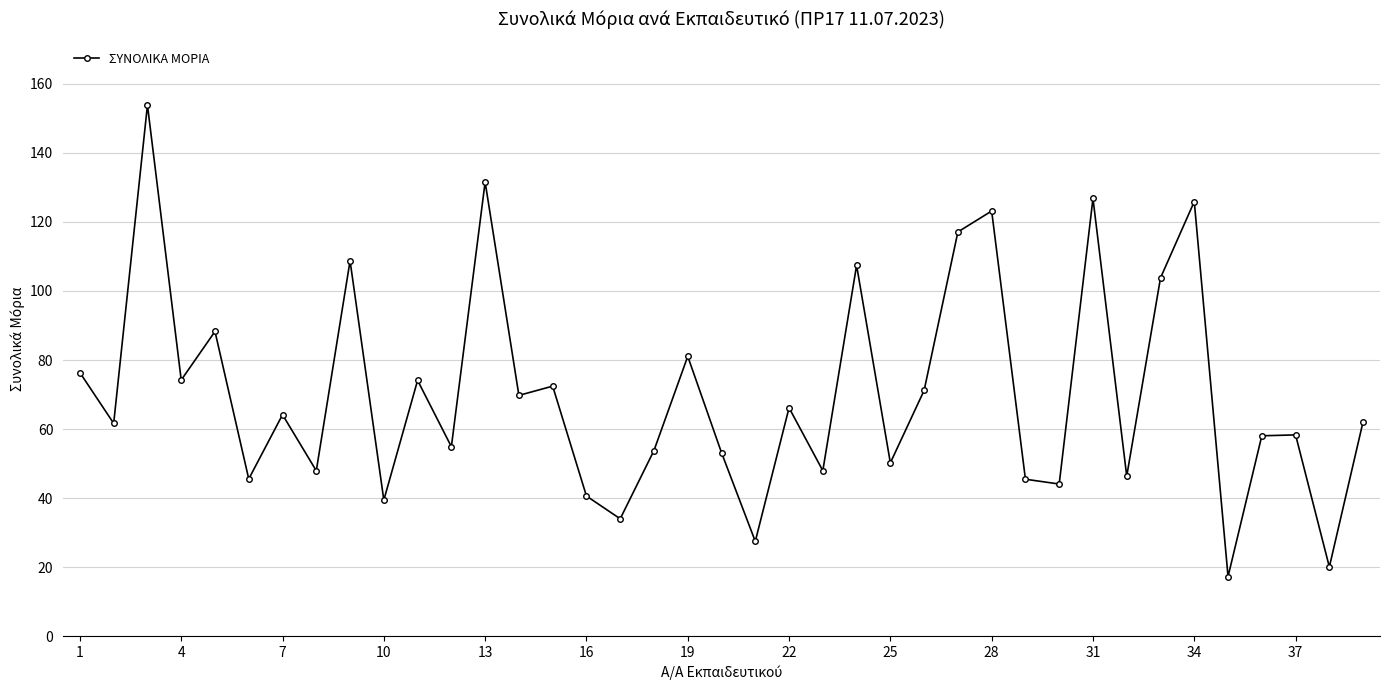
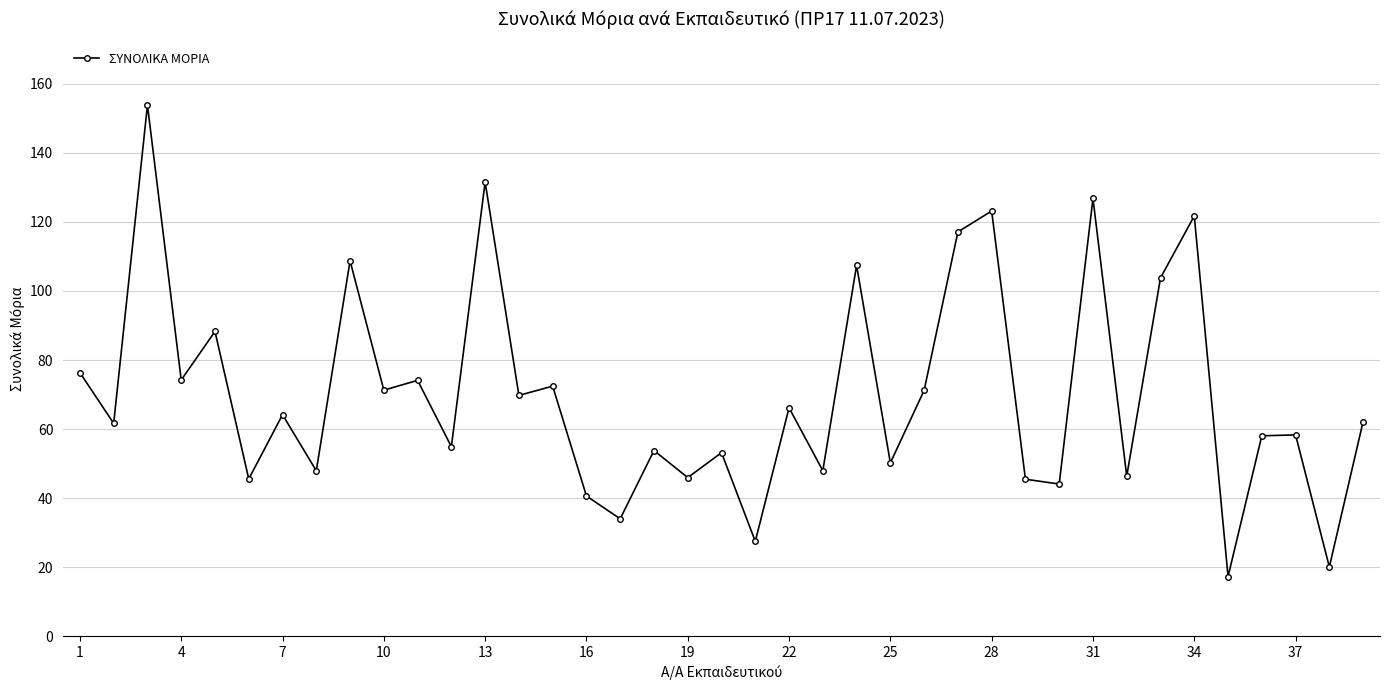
  {
    "1": 76,
    "4": 74,
    "7": 64,
-   "10": 39,
+   "10": 71,
    "13": 132,
    "16": 41,
-   "19": 81,
+   "19": 46,
    "22": 66,
    "25": 50,
    "28": 123,
    "31": 127,
-   "34": 126,
+   "34": 122,
    "37": 58
  }
